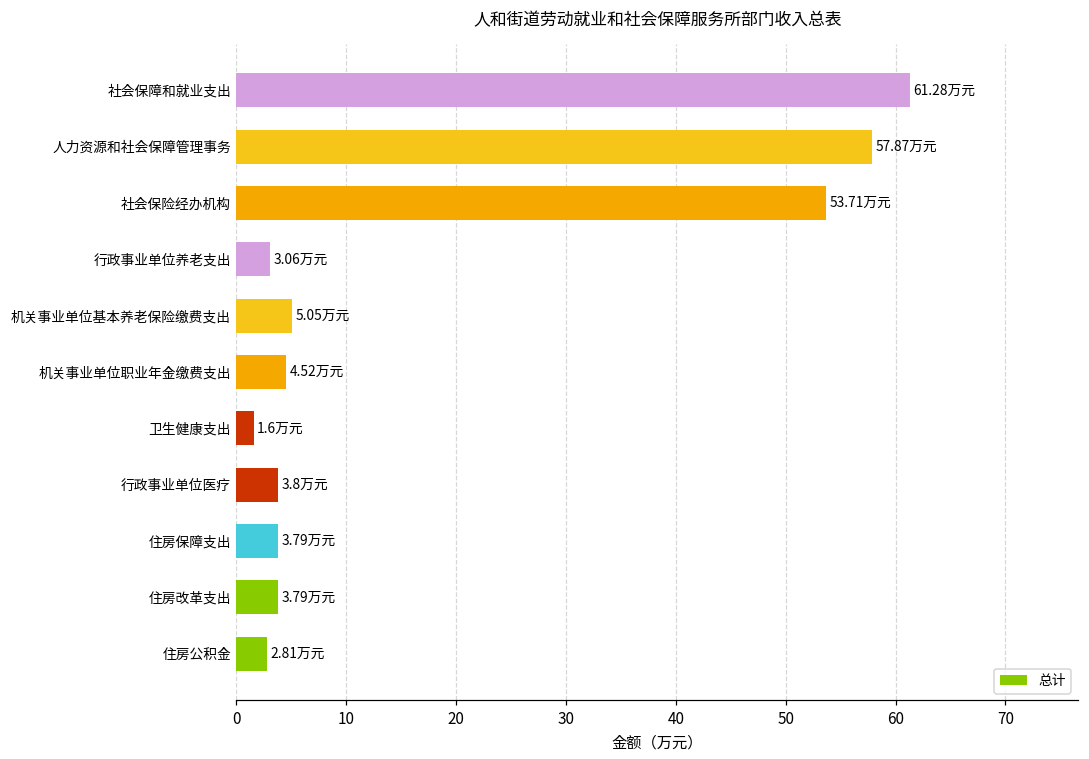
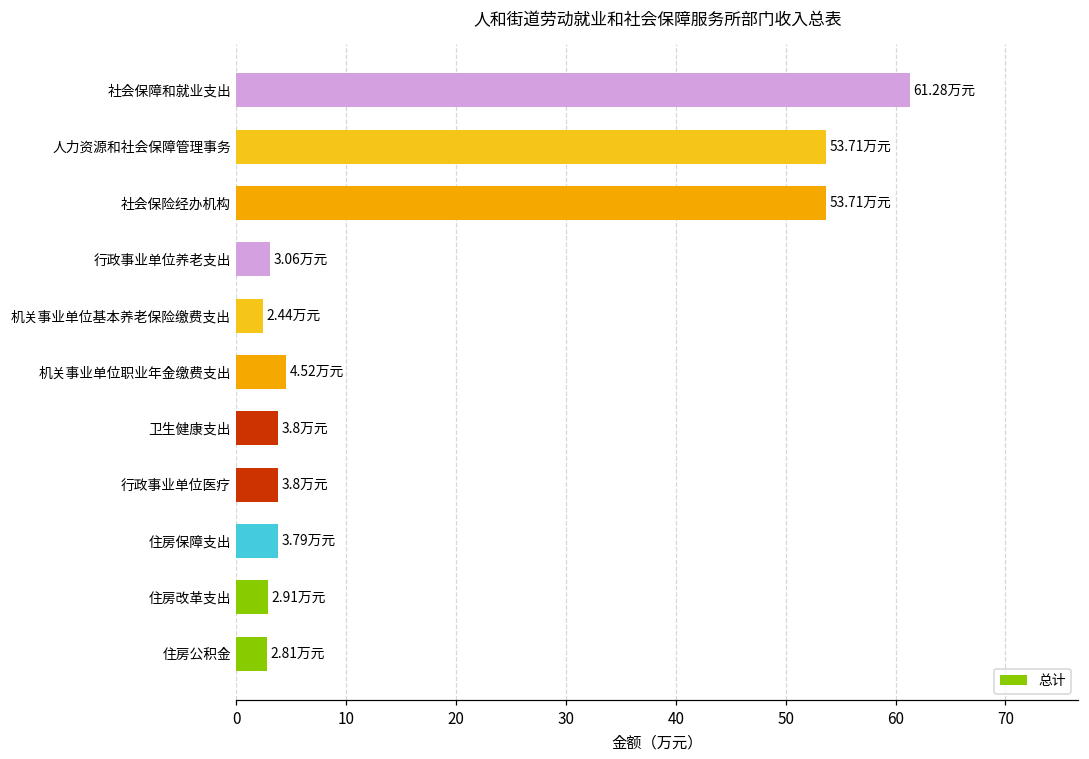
  {
    "社会保障和就业支出": 61.28,
-   "人力资源和社会保障管理事务": 57.87,
+   "人力资源和社会保障管理事务": 53.71,
    "社会保险经办机构": 53.71,
    "行政事业单位养老支出": 3.06,
-   "机关事业单位基本养老保险缴费支出": 5.05,
+   "机关事业单位基本养老保险缴费支出": 2.44,
    "机关事业单位职业年金缴费支出": 4.52,
-   "卫生健康支出": 1.6,
+   "卫生健康支出": 3.8,
    "行政事业单位医疗": 3.8,
    "住房保障支出": 3.79,
-   "住房改革支出": 3.79,
+   "住房改革支出": 2.91,
    "住房公积金": 2.81
  }
